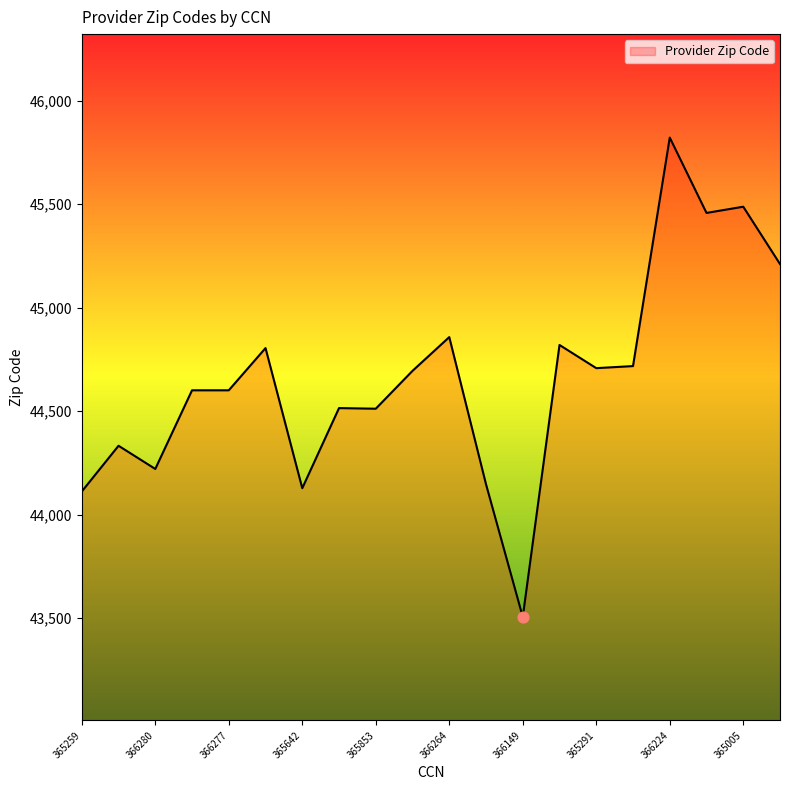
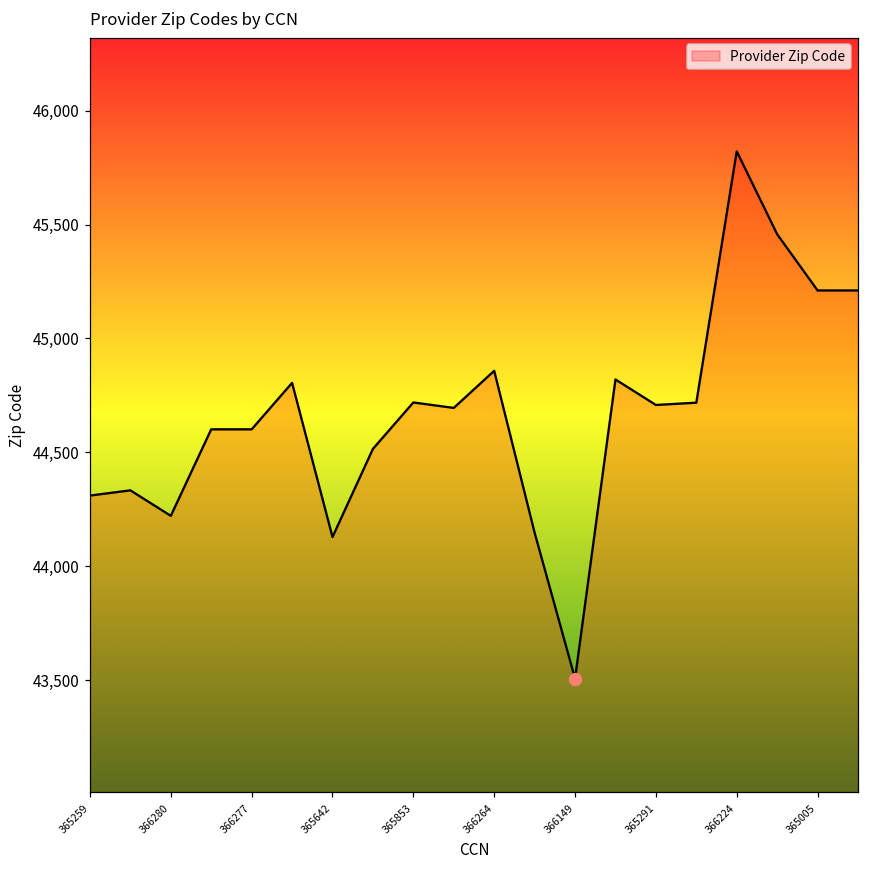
  {
    "Provider Zip Code": {
-     "365259": "44,110",
+     "365259": "44,310",
      "366280": "44,220",
      "366277": "44,600",
      "365642": "44,130",
-     "365853": "44,510",
+     "365853": "44,720",
      "366264": "44,860",
      "365291": "44,710",
      "366224": "45,820",
-     "365005": "45,490"
+     "365005": "45,210"
    }
  }
